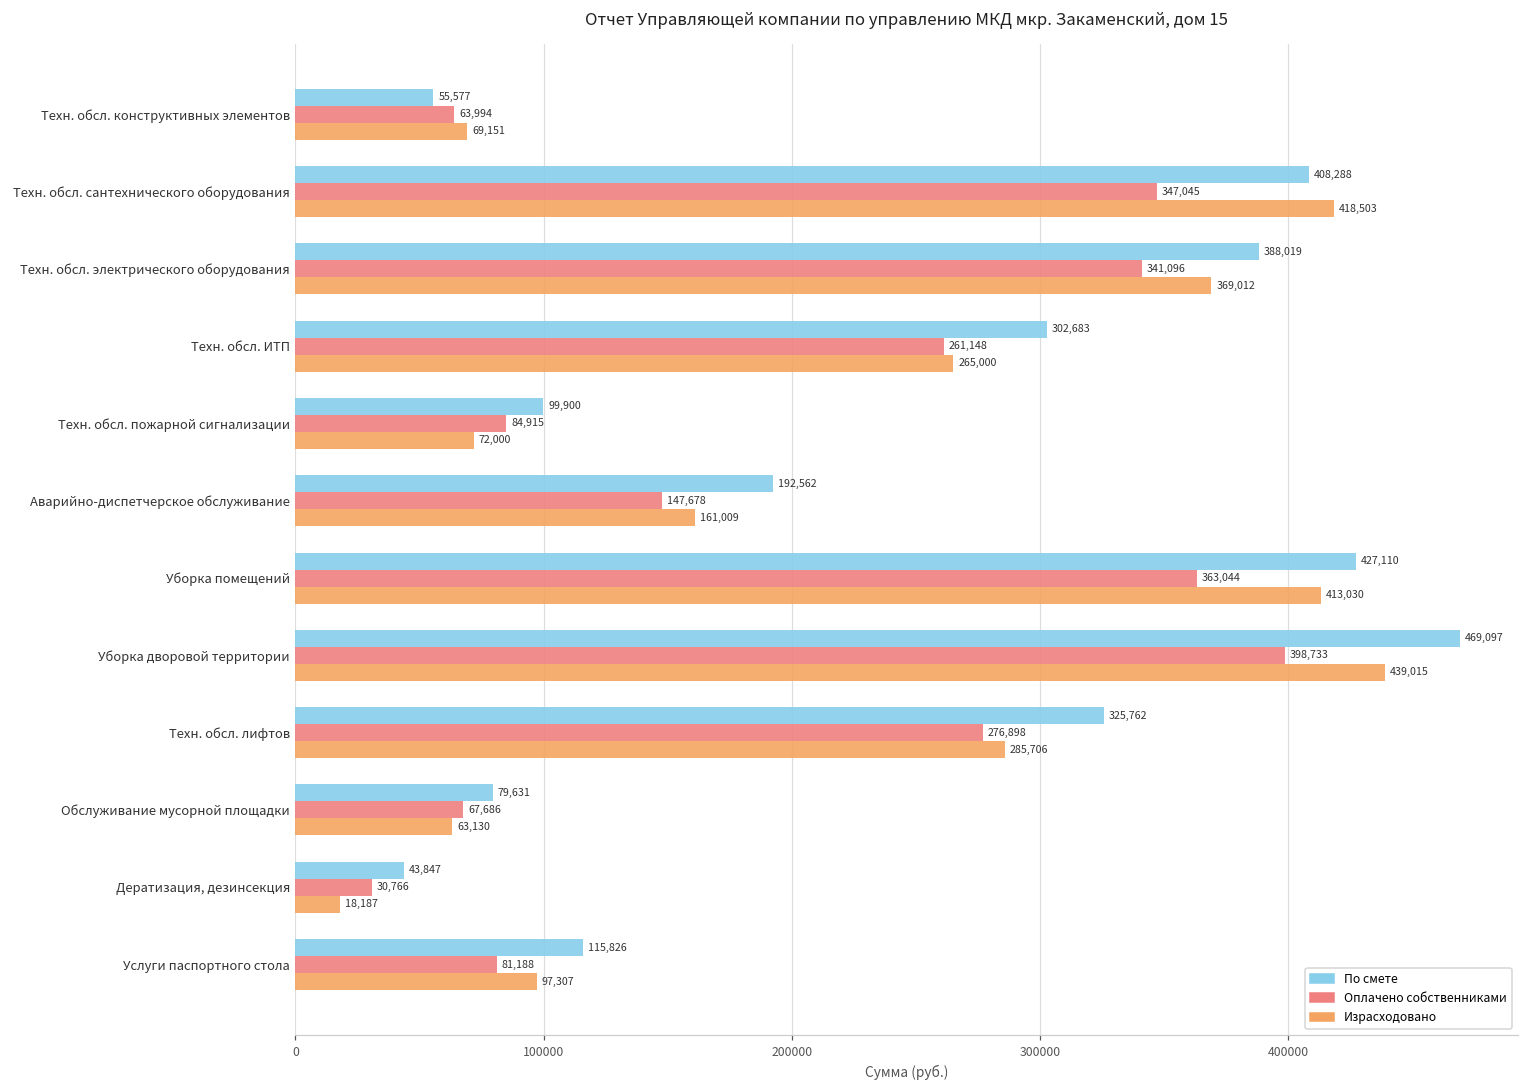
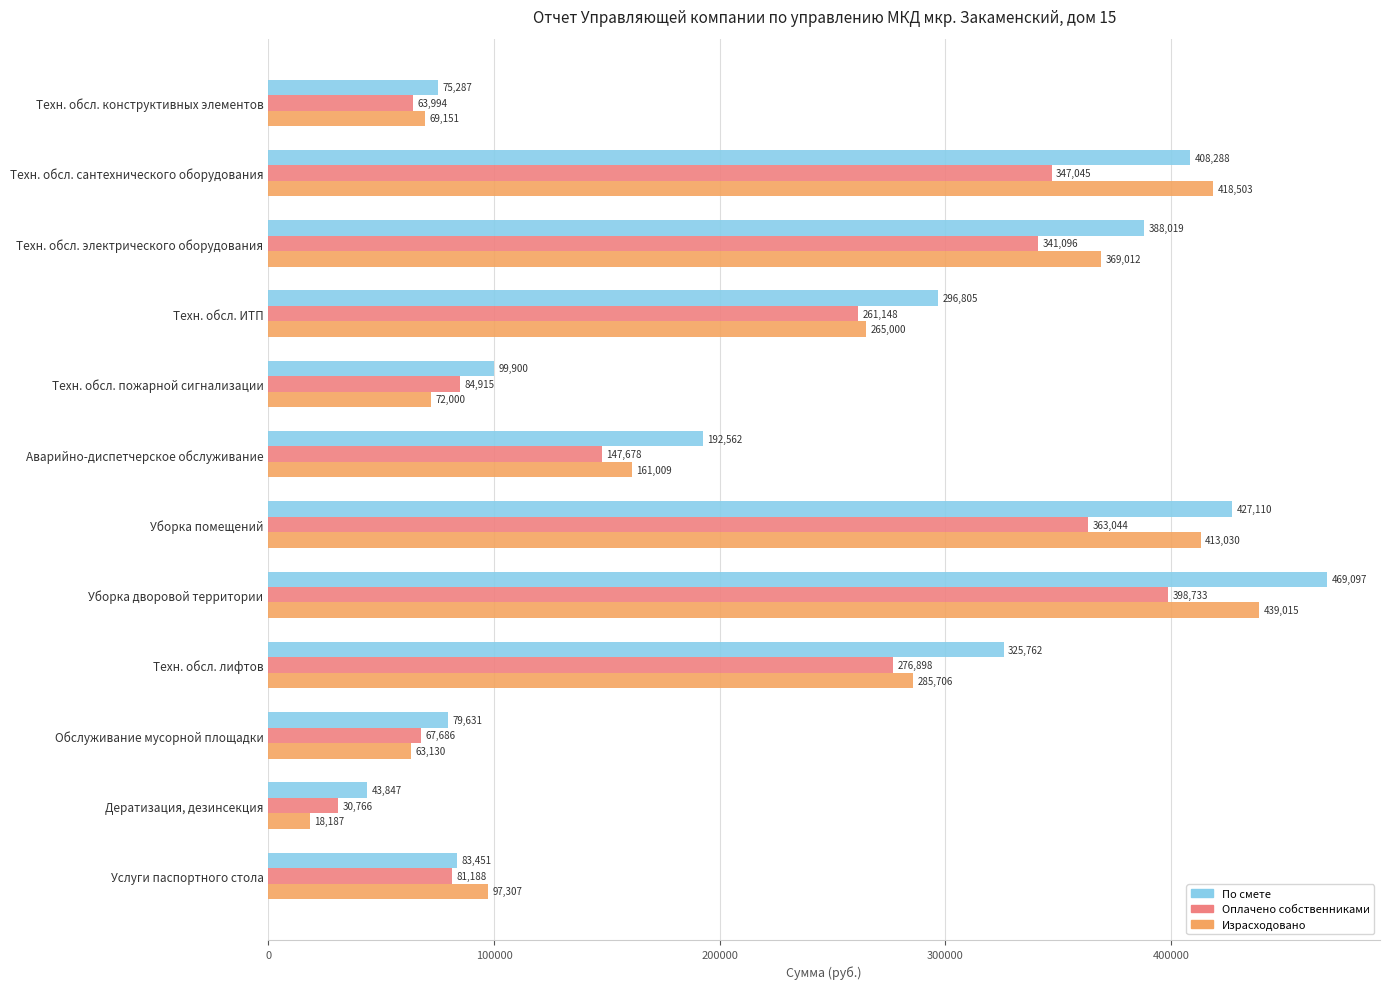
  {
    "По смете": {
-     "Техн. обсл. конструктивных элементов": "55,577",
+     "Техн. обсл. конструктивных элементов": "75,287",
      "Техн. обсл. сантехнического оборудования": "408,288",
      "Техн. обсл. электрического оборудования": "388,019",
-     "Техн. обсл. ИТП": "302,683",
+     "Техн. обсл. ИТП": "296,805",
      "Техн. обсл. пожарной сигнализации": "99,900",
      "Аварийно-диспетчерское обслуживание": "192,562",
      "Уборка помещений": "427,110",
      "Уборка дворовой территории": "469,097",
      "Техн. обсл. лифтов": "325,762",
      "Обслуживание мусорной площадки": "79,631",
      "Дератизация, дезинсекция": "43,847",
-     "Услуги паспортного стола": "115,826"
+     "Услуги паспортного стола": "83,451"
    }
  }
